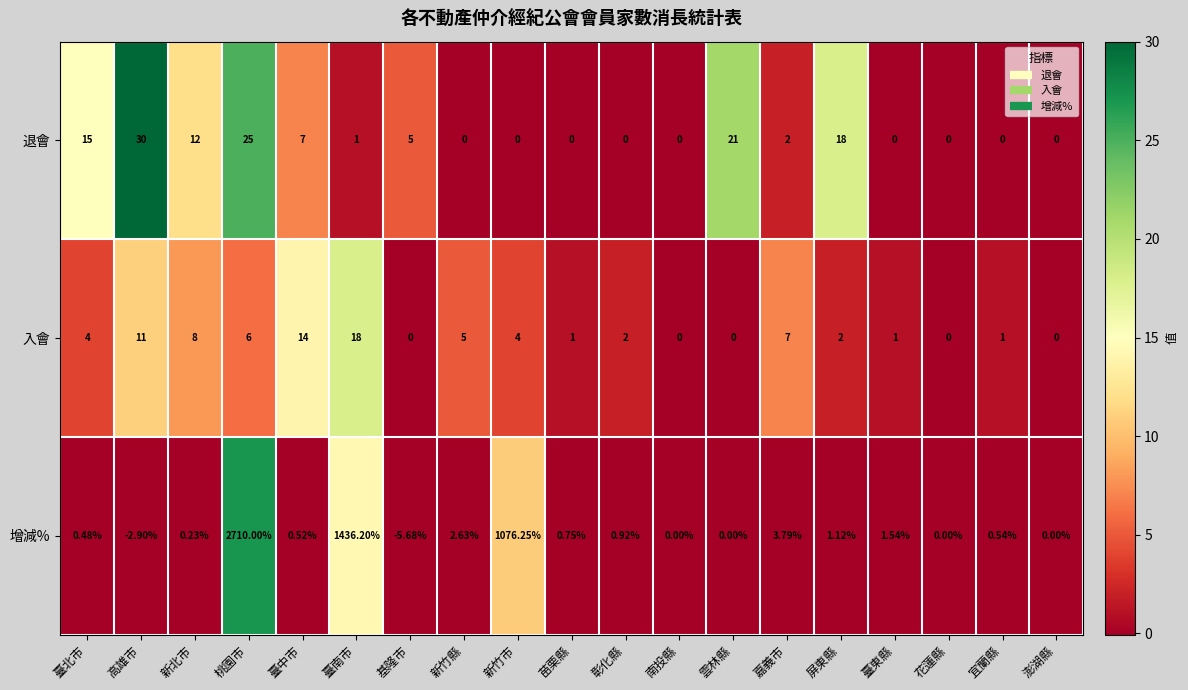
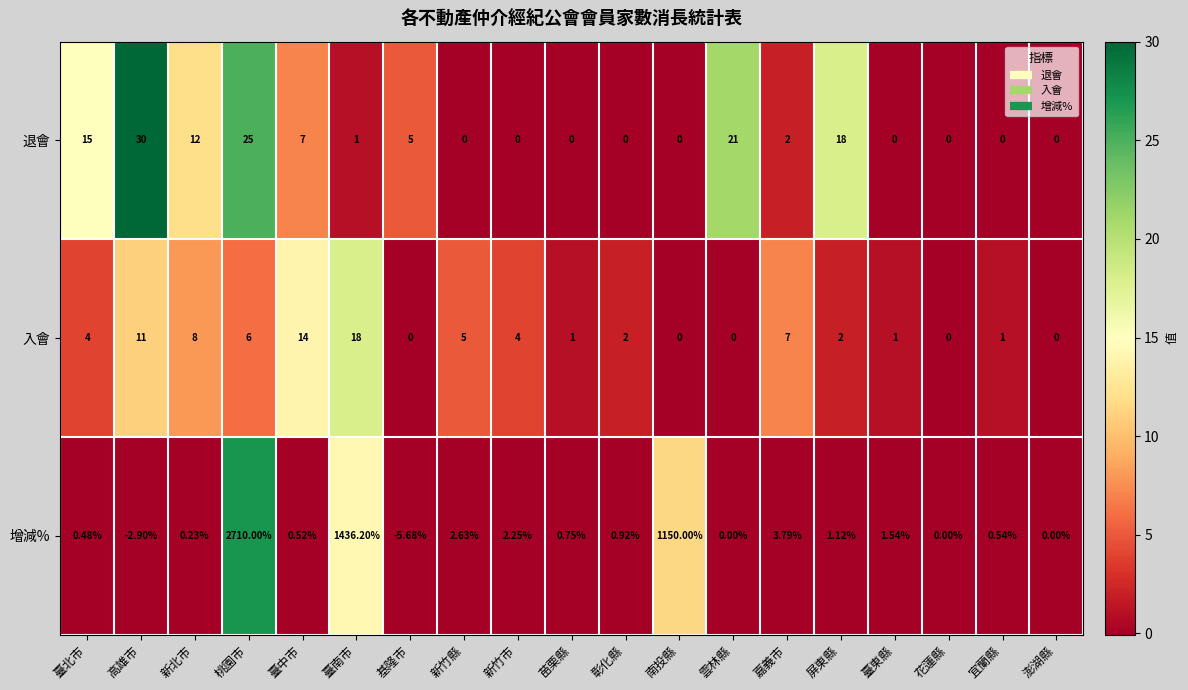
  {
    "退會": {
      "臺北市": "15",
      "高雄市": "30",
      "新北市": "12",
      "桃園市": "25",
      "臺中市": "7",
      "臺南市": "1",
      "基隆市": "5",
      "新竹縣": "0",
      "新竹市": "0",
      "苗栗縣": "0",
      "彰化縣": "0",
      "南投縣": "0",
      "雲林縣": "21",
      "嘉義市": "2",
      "屏東縣": "18",
      "臺東縣": "0",
      "花蓮縣": "0",
      "宜蘭縣": "0",
      "澎湖縣": "0"
    },
    "入會": {
      "臺北市": "4",
      "高雄市": "11",
      "新北市": "8",
      "桃園市": "6",
      "臺中市": "14",
      "臺南市": "18",
      "基隆市": "0",
      "新竹縣": "5",
      "新竹市": "4",
      "苗栗縣": "1",
      "彰化縣": "2",
      "南投縣": "0",
      "雲林縣": "0",
      "嘉義市": "7",
      "屏東縣": "2",
      "臺東縣": "1",
      "花蓮縣": "0",
      "宜蘭縣": "1",
      "澎湖縣": "0"
    },
    "增減%": {
      "臺北市": "0.48%",
      "高雄市": "-2.90%",
      "新北市": "0.23%",
      "桃園市": "2710.00%",
      "臺中市": "0.52%",
      "臺南市": "1436.20%",
      "基隆市": "-5.68%",
      "新竹縣": "2.63%",
-     "新竹市": "1076.25%",
+     "新竹市": "2.25%",
      "苗栗縣": "0.75%",
      "彰化縣": "0.92%",
-     "南投縣": "0.00%",
+     "南投縣": "1150.00%",
      "雲林縣": "0.00%",
      "嘉義市": "3.79%",
      "屏東縣": "1.12%",
      "臺東縣": "1.54%",
      "花蓮縣": "0.00%",
      "宜蘭縣": "0.54%",
      "澎湖縣": "0.00%"
    }
  }
